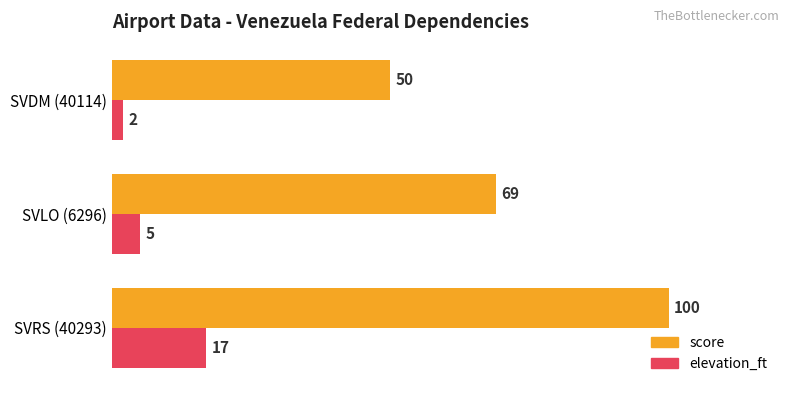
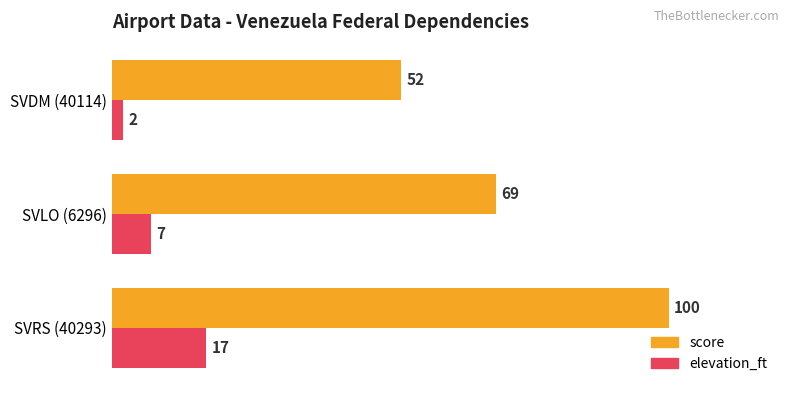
  {
    "score": {
-     "SVDM (40114)": 50,
+     "SVDM (40114)": 52,
      "SVLO (6296)": 69,
      "SVRS (40293)": 100
    },
    "elevation_ft": {
      "SVDM (40114)": 2,
-     "SVLO (6296)": 5,
+     "SVLO (6296)": 7,
      "SVRS (40293)": 17
    }
  }
